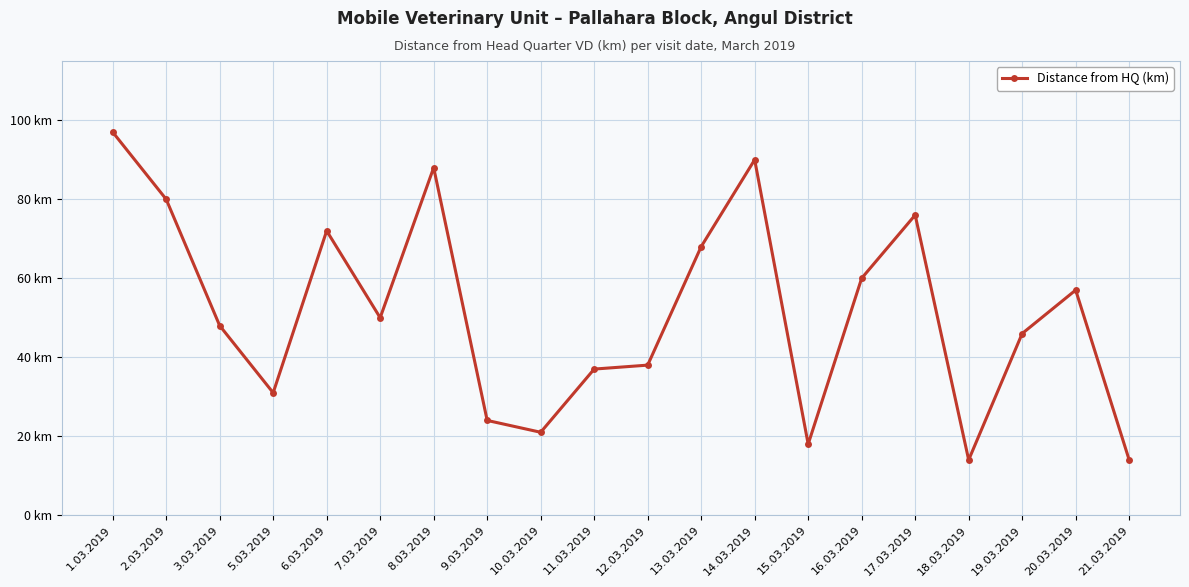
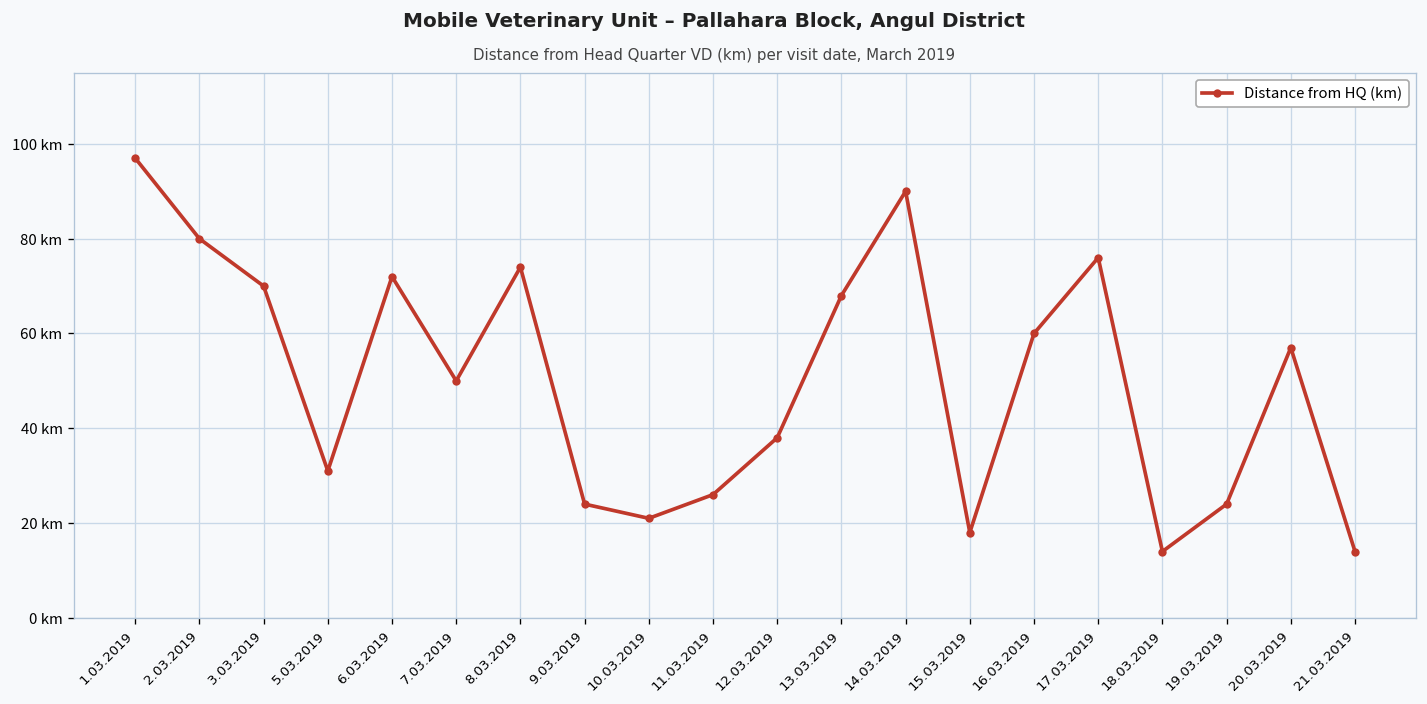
  {
    "1.03.2019": "97 km",
    "2.03.2019": "80 km",
-   "3.03.2019": "48 km",
+   "3.03.2019": "70 km",
    "5.03.2019": "31 km",
    "6.03.2019": "72 km",
    "7.03.2019": "50 km",
-   "8.03.2019": "88 km",
+   "8.03.2019": "74 km",
    "9.03.2019": "24 km",
    "10.03.2019": "21 km",
-   "11.03.2019": "37 km",
+   "11.03.2019": "26 km",
    "12.03.2019": "38 km",
    "13.03.2019": "68 km",
    "14.03.2019": "90 km",
    "15.03.2019": "18 km",
    "16.03.2019": "60 km",
    "17.03.2019": "76 km",
    "18.03.2019": "14 km",
-   "19.03.2019": "46 km",
+   "19.03.2019": "24 km",
    "20.03.2019": "57 km",
    "21.03.2019": "14 km"
  }
